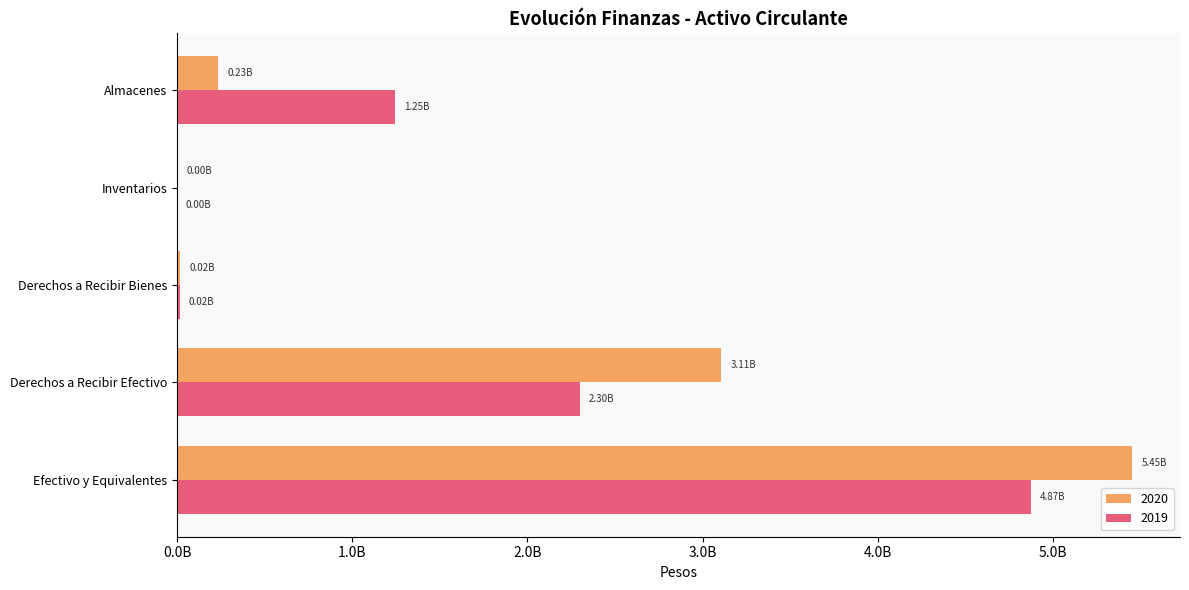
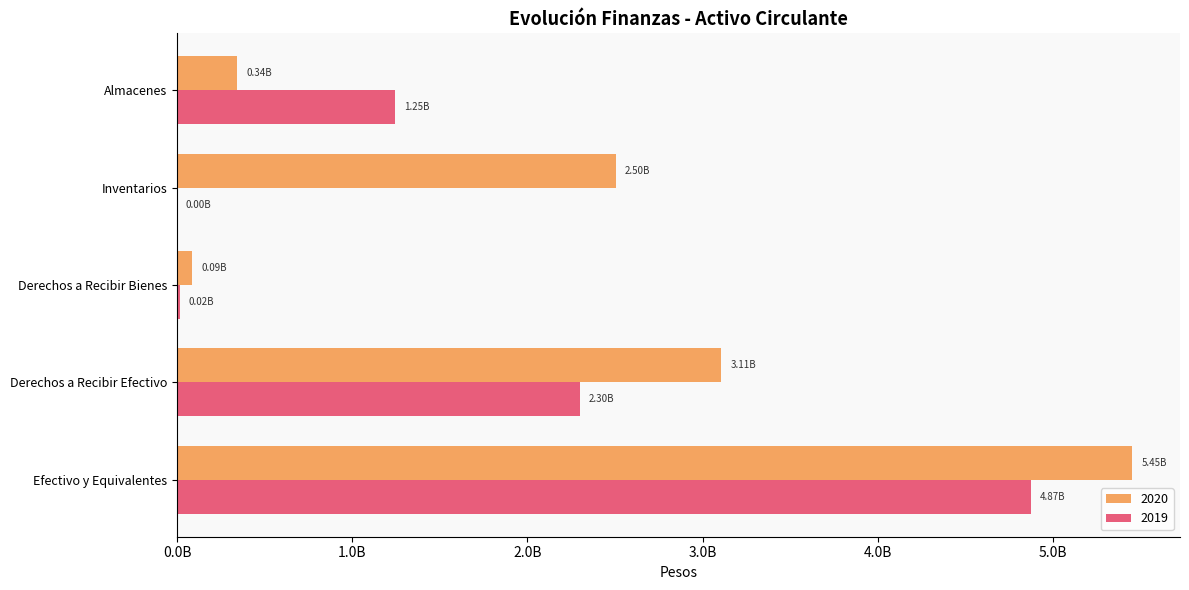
  {
    "2020": {
-     "Almacenes": "0.23B",
-     "Inventarios": "0.00B",
-     "Derechos a Recibir Bienes": "0.02B",
+     "Almacenes": "0.34B",
+     "Inventarios": "2.50B",
+     "Derechos a Recibir Bienes": "0.09B",
      "Derechos a Recibir Efectivo": "3.11B",
      "Efectivo y Equivalentes": "5.45B"
    },
    "2019": {
      "Almacenes": "1.25B",
      "Inventarios": "0.00B",
      "Derechos a Recibir Bienes": "0.02B",
      "Derechos a Recibir Efectivo": "2.30B",
      "Efectivo y Equivalentes": "4.87B"
    }
  }
